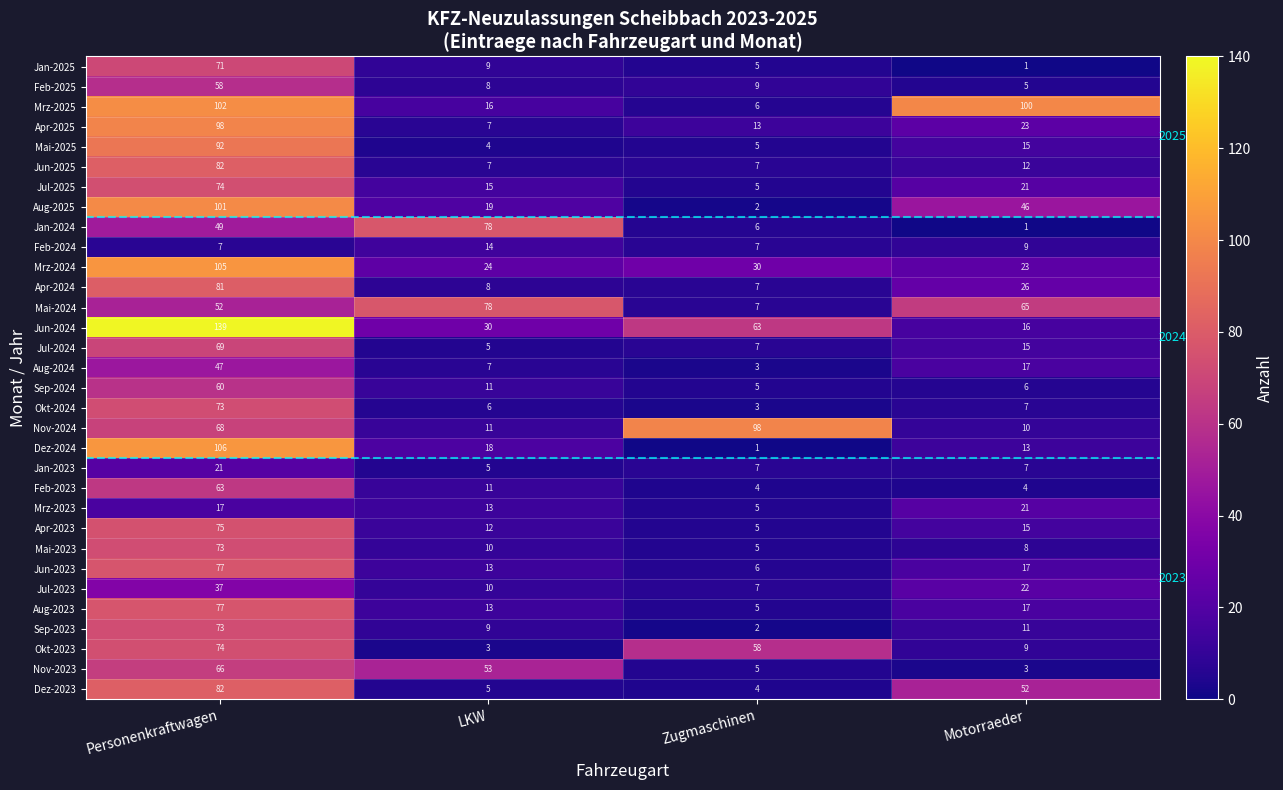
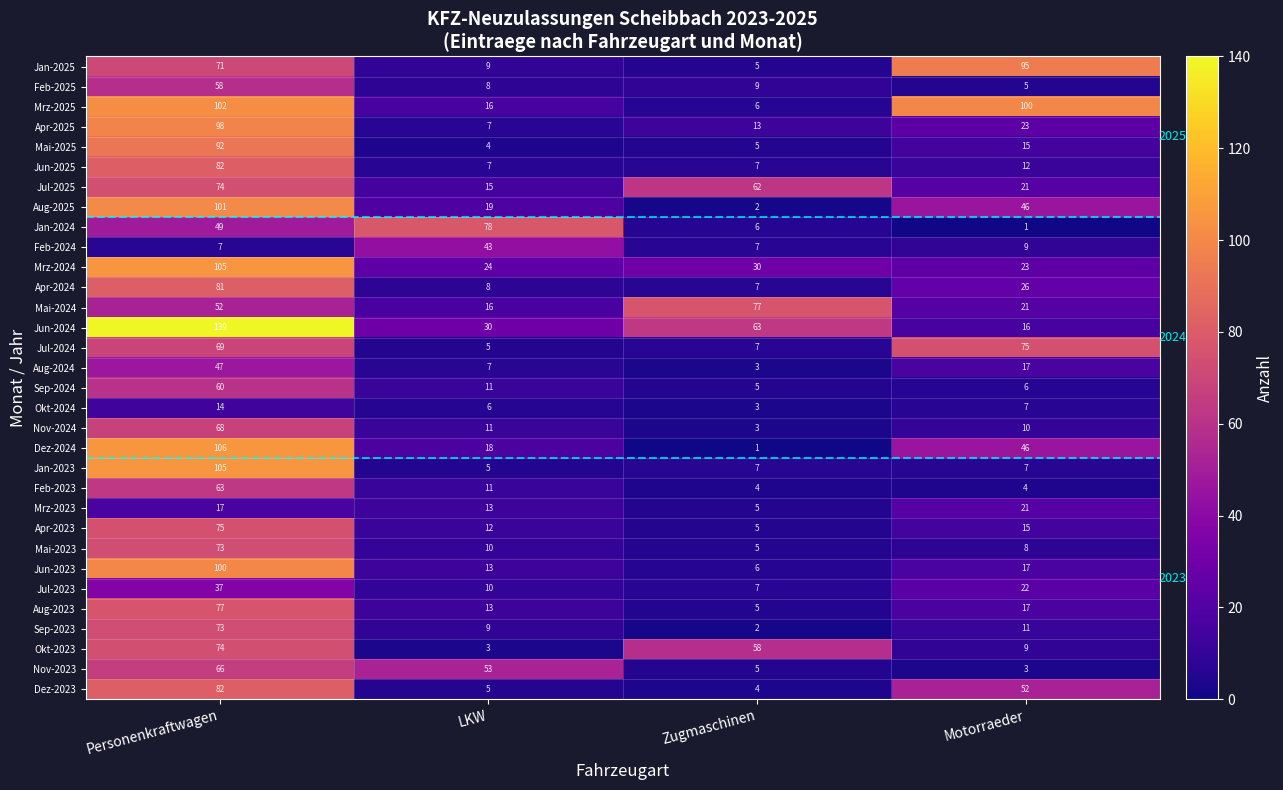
  {
    "Jan-2025": {
      "Personenkraftwagen": 71,
      "LKW": 9,
      "Zugmaschinen": 5,
-     "Motorraeder": 1
+     "Motorraeder": 95
    },
    "Feb-2025": {
      "Personenkraftwagen": 58,
      "LKW": 8,
      "Zugmaschinen": 9,
      "Motorraeder": 5
    },
    "Mrz-2025": {
      "Personenkraftwagen": 102,
      "LKW": 16,
      "Zugmaschinen": 6,
      "Motorraeder": 100
    },
    "Apr-2025": {
      "Personenkraftwagen": 98,
      "LKW": 7,
      "Zugmaschinen": 13,
      "Motorraeder": 23
    },
    "Mai-2025": {
      "Personenkraftwagen": 92,
      "LKW": 4,
      "Zugmaschinen": 5,
      "Motorraeder": 15
    },
    "Jun-2025": {
      "Personenkraftwagen": 82,
      "LKW": 7,
      "Zugmaschinen": 7,
      "Motorraeder": 12
    },
    "Jul-2025": {
      "Personenkraftwagen": 74,
      "LKW": 15,
-     "Zugmaschinen": 5,
+     "Zugmaschinen": 62,
      "Motorraeder": 21
    },
    "Aug-2025": {
      "Personenkraftwagen": 101,
      "LKW": 19,
      "Zugmaschinen": 2,
      "Motorraeder": 46
    },
    "Jan-2024": {
      "Personenkraftwagen": 49,
      "LKW": 78,
      "Zugmaschinen": 6,
      "Motorraeder": 1
    },
    "Feb-2024": {
      "Personenkraftwagen": 7,
-     "LKW": 14,
+     "LKW": 43,
      "Zugmaschinen": 7,
      "Motorraeder": 9
    },
    "Mrz-2024": {
      "Personenkraftwagen": 105,
      "LKW": 24,
      "Zugmaschinen": 30,
      "Motorraeder": 23
    },
    "Apr-2024": {
      "Personenkraftwagen": 81,
      "LKW": 8,
      "Zugmaschinen": 7,
      "Motorraeder": 26
    },
    "Mai-2024": {
      "Personenkraftwagen": 52,
-     "LKW": 78,
-     "Zugmaschinen": 7,
-     "Motorraeder": 65
+     "LKW": 16,
+     "Zugmaschinen": 77,
+     "Motorraeder": 21
    },
    "Jun-2024": {
      "Personenkraftwagen": 139,
      "LKW": 30,
      "Zugmaschinen": 63,
      "Motorraeder": 16
    },
    "Jul-2024": {
      "Personenkraftwagen": 69,
      "LKW": 5,
      "Zugmaschinen": 7,
-     "Motorraeder": 15
+     "Motorraeder": 75
    },
    "Aug-2024": {
      "Personenkraftwagen": 47,
      "LKW": 7,
      "Zugmaschinen": 3,
      "Motorraeder": 17
    },
    "Sep-2024": {
      "Personenkraftwagen": 60,
      "LKW": 11,
      "Zugmaschinen": 5,
      "Motorraeder": 6
    },
    "Okt-2024": {
-     "Personenkraftwagen": 73,
+     "Personenkraftwagen": 14,
      "LKW": 6,
      "Zugmaschinen": 3,
      "Motorraeder": 7
    },
    "Nov-2024": {
      "Personenkraftwagen": 68,
      "LKW": 11,
-     "Zugmaschinen": 98,
+     "Zugmaschinen": 3,
      "Motorraeder": 10
    },
    "Dez-2024": {
      "Personenkraftwagen": 106,
      "LKW": 18,
      "Zugmaschinen": 1,
-     "Motorraeder": 13
+     "Motorraeder": 46
    },
    "Jan-2023": {
-     "Personenkraftwagen": 21,
+     "Personenkraftwagen": 105,
      "LKW": 5,
      "Zugmaschinen": 7,
      "Motorraeder": 7
    },
    "Feb-2023": {
      "Personenkraftwagen": 63,
      "LKW": 11,
      "Zugmaschinen": 4,
      "Motorraeder": 4
    },
    "Mrz-2023": {
      "Personenkraftwagen": 17,
      "LKW": 13,
      "Zugmaschinen": 5,
      "Motorraeder": 21
    },
    "Apr-2023": {
      "Personenkraftwagen": 75,
      "LKW": 12,
      "Zugmaschinen": 5,
      "Motorraeder": 15
    },
    "Mai-2023": {
      "Personenkraftwagen": 73,
      "LKW": 10,
      "Zugmaschinen": 5,
      "Motorraeder": 8
    },
    "Jun-2023": {
-     "Personenkraftwagen": 77,
+     "Personenkraftwagen": 100,
      "LKW": 13,
      "Zugmaschinen": 6,
      "Motorraeder": 17
    },
    "Jul-2023": {
      "Personenkraftwagen": 37,
      "LKW": 10,
      "Zugmaschinen": 7,
      "Motorraeder": 22
    },
    "Aug-2023": {
      "Personenkraftwagen": 77,
      "LKW": 13,
      "Zugmaschinen": 5,
      "Motorraeder": 17
    },
    "Sep-2023": {
      "Personenkraftwagen": 73,
      "LKW": 9,
      "Zugmaschinen": 2,
      "Motorraeder": 11
    },
    "Okt-2023": {
      "Personenkraftwagen": 74,
      "LKW": 3,
      "Zugmaschinen": 58,
      "Motorraeder": 9
    },
    "Nov-2023": {
      "Personenkraftwagen": 66,
      "LKW": 53,
      "Zugmaschinen": 5,
      "Motorraeder": 3
    },
    "Dez-2023": {
      "Personenkraftwagen": 82,
      "LKW": 5,
      "Zugmaschinen": 4,
      "Motorraeder": 52
    }
  }
